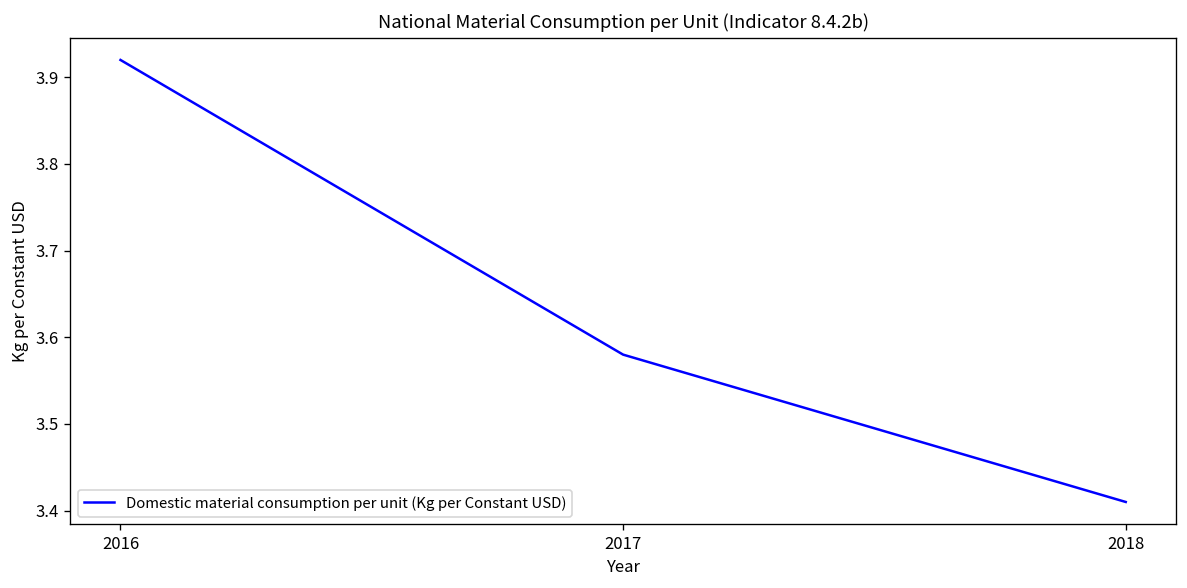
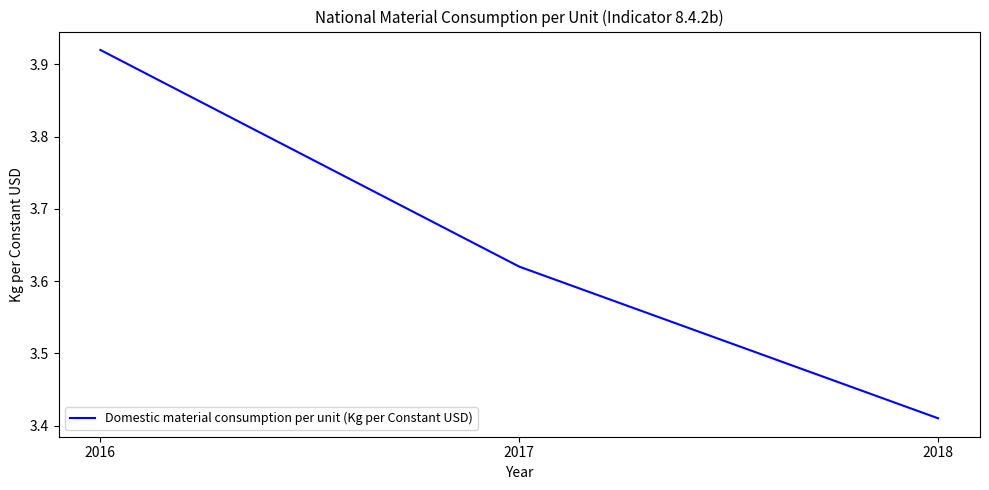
  {
    "2016": 3.92,
-   "2017": 3.58,
+   "2017": 3.62,
    "2018": 3.41
  }
